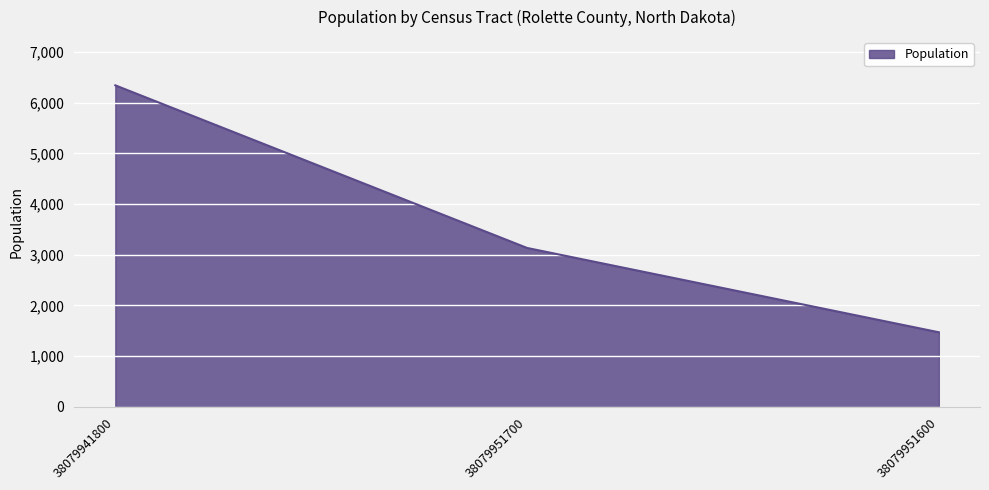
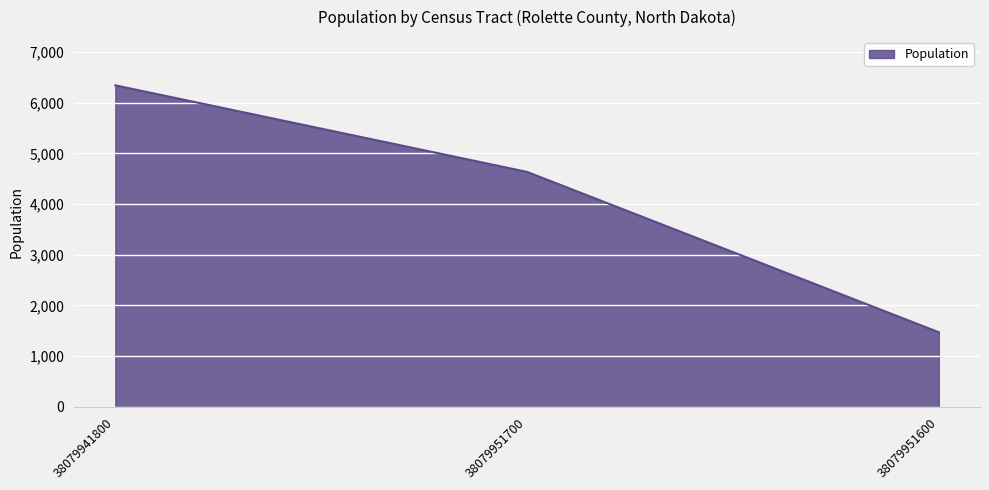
  {
    "38079941800": "6,300",
-   "38079951700": "3,100",
+   "38079951700": "4,600",
    "38079951600": "1,500"
  }
